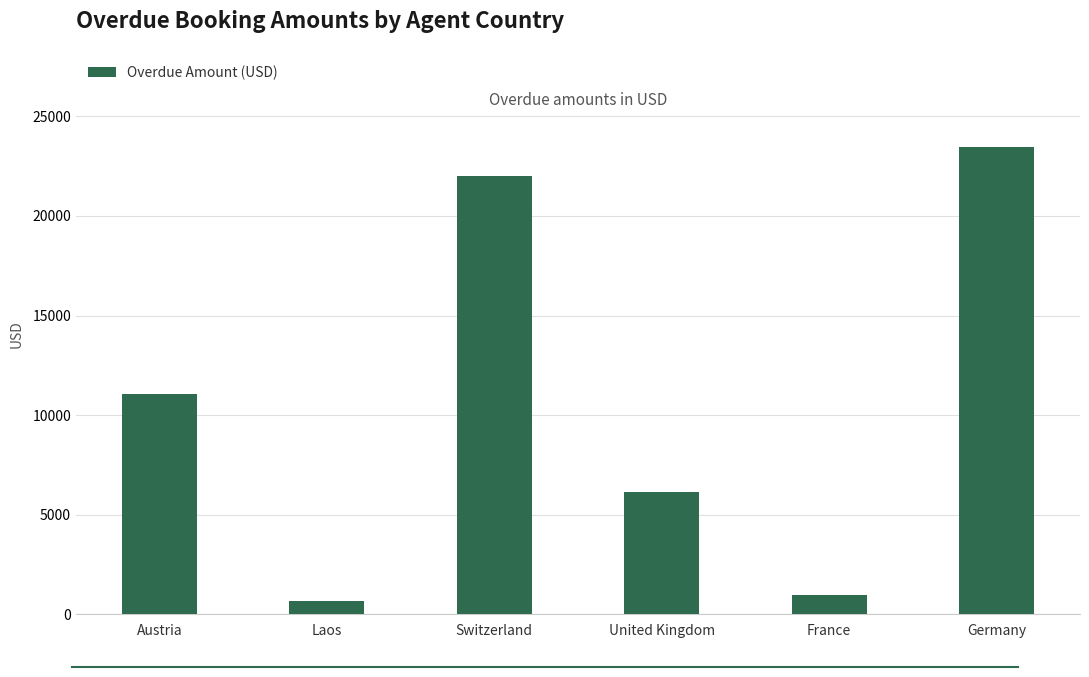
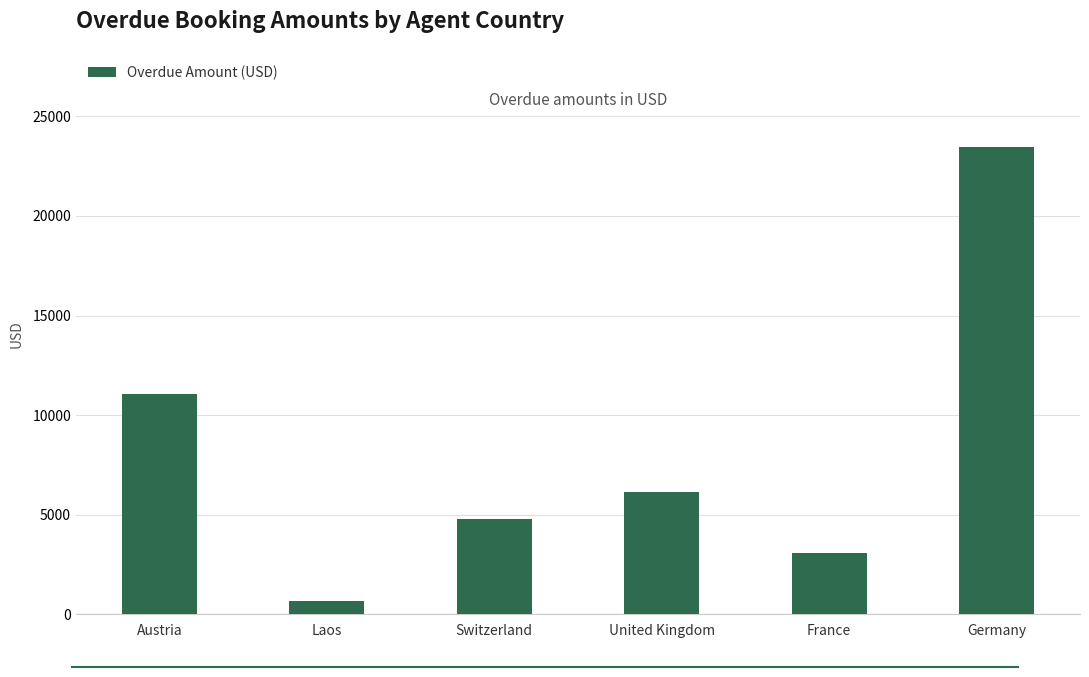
  {
    "Austria": 11000,
    "Laos": 600,
-   "Switzerland": 22000,
+   "Switzerland": 4800,
    "United Kingdom": 6100,
-   "France": 1000,
+   "France": 3100,
    "Germany": 23500
  }
